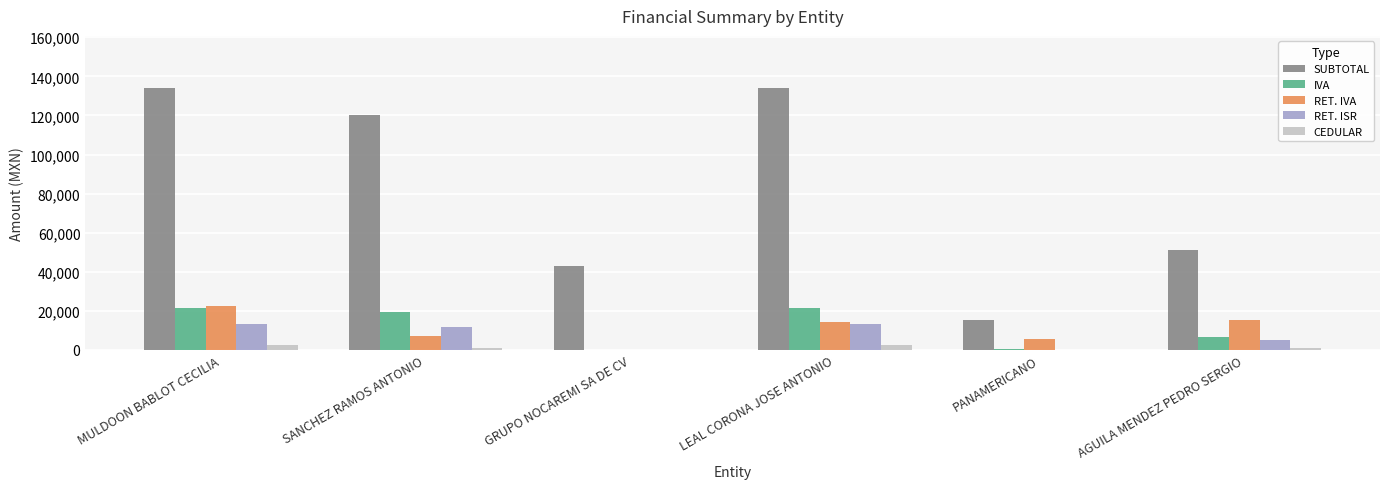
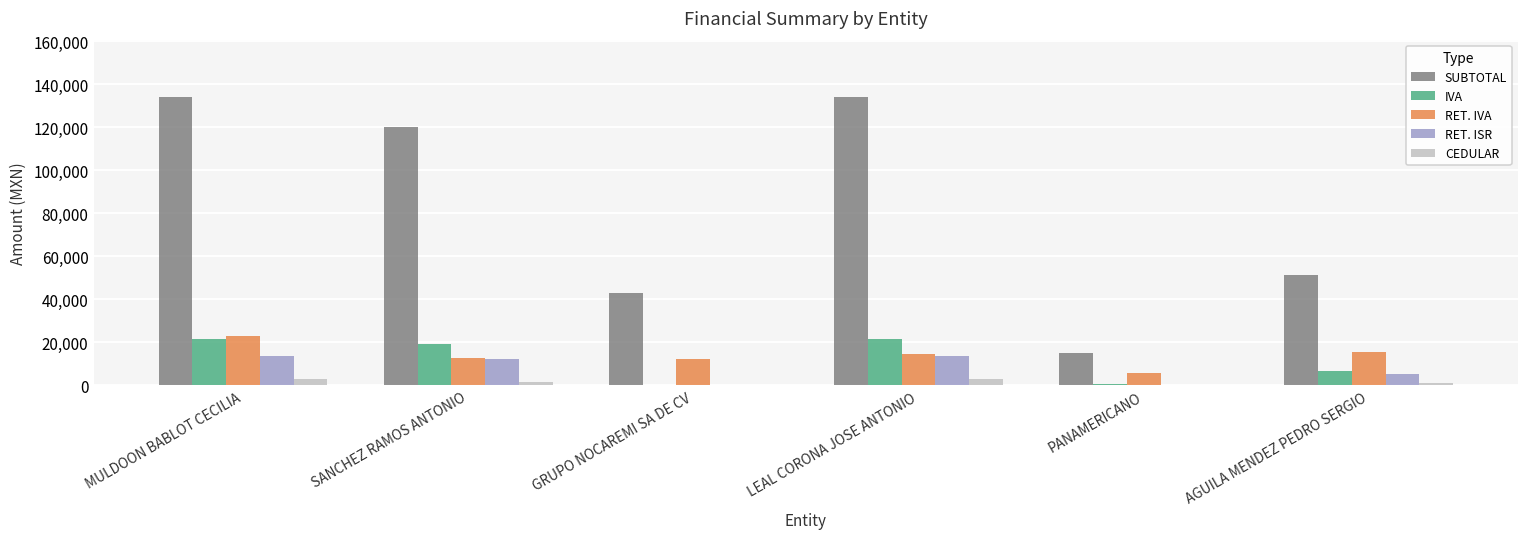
  {
    "SUBTOTAL": {
      "MULDOON BABLOT CECILIA": "134,000",
      "SANCHEZ RAMOS ANTONIO": "120,000",
      "GRUPO NOCAREMI SA DE CV": "43,000",
      "LEAL CORONA JOSE ANTONIO": "134,000",
      "PANAMERICANO": "15,000",
      "AGUILA MENDEZ PEDRO SERGIO": "51,000"
    },
    "IVA": {
      "MULDOON BABLOT CECILIA": "21,000",
      "SANCHEZ RAMOS ANTONIO": "19,000",
      "LEAL CORONA JOSE ANTONIO": "21,000",
      "AGUILA MENDEZ PEDRO SERGIO": "7,000"
    },
    "RET. IVA": {
      "MULDOON BABLOT CECILIA": "23,000",
-     "SANCHEZ RAMOS ANTONIO": "7,000",
-     "GRUPO NOCAREMI SA DE CV": "0",
+     "SANCHEZ RAMOS ANTONIO": "13,000",
+     "GRUPO NOCAREMI SA DE CV": "12,000",
      "LEAL CORONA JOSE ANTONIO": "14,000",
      "PANAMERICANO": "6,000",
      "AGUILA MENDEZ PEDRO SERGIO": "15,000"
    }
  }
